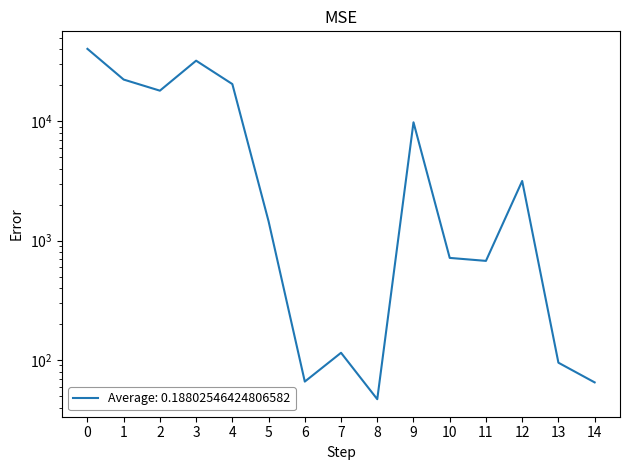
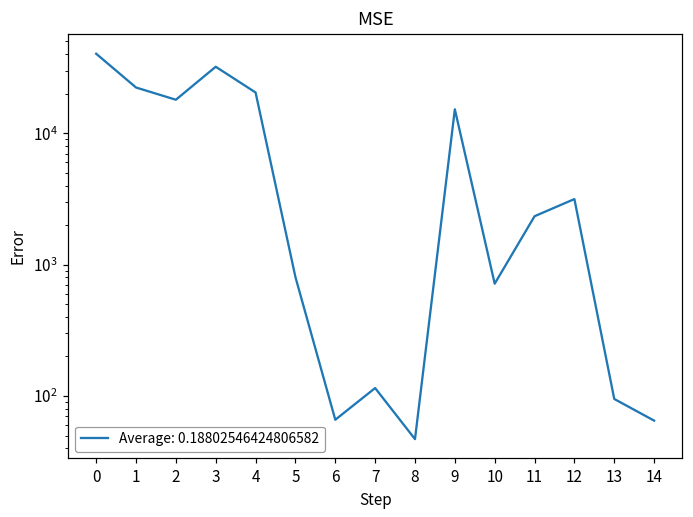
  {
    "0": 40000,
    "1": 22000,
    "2": 18000,
    "3": 32000,
    "4": 20000,
-   "5": 1500,
+   "5": 800,
    "6": 70,
    "7": 120,
    "8": 47,
-   "9": 10000,
+   "9": 15000,
    "10": 700,
-   "11": 700,
+   "11": 2300,
    "12": 3200,
    "13": 100,
    "14": 70
  }
